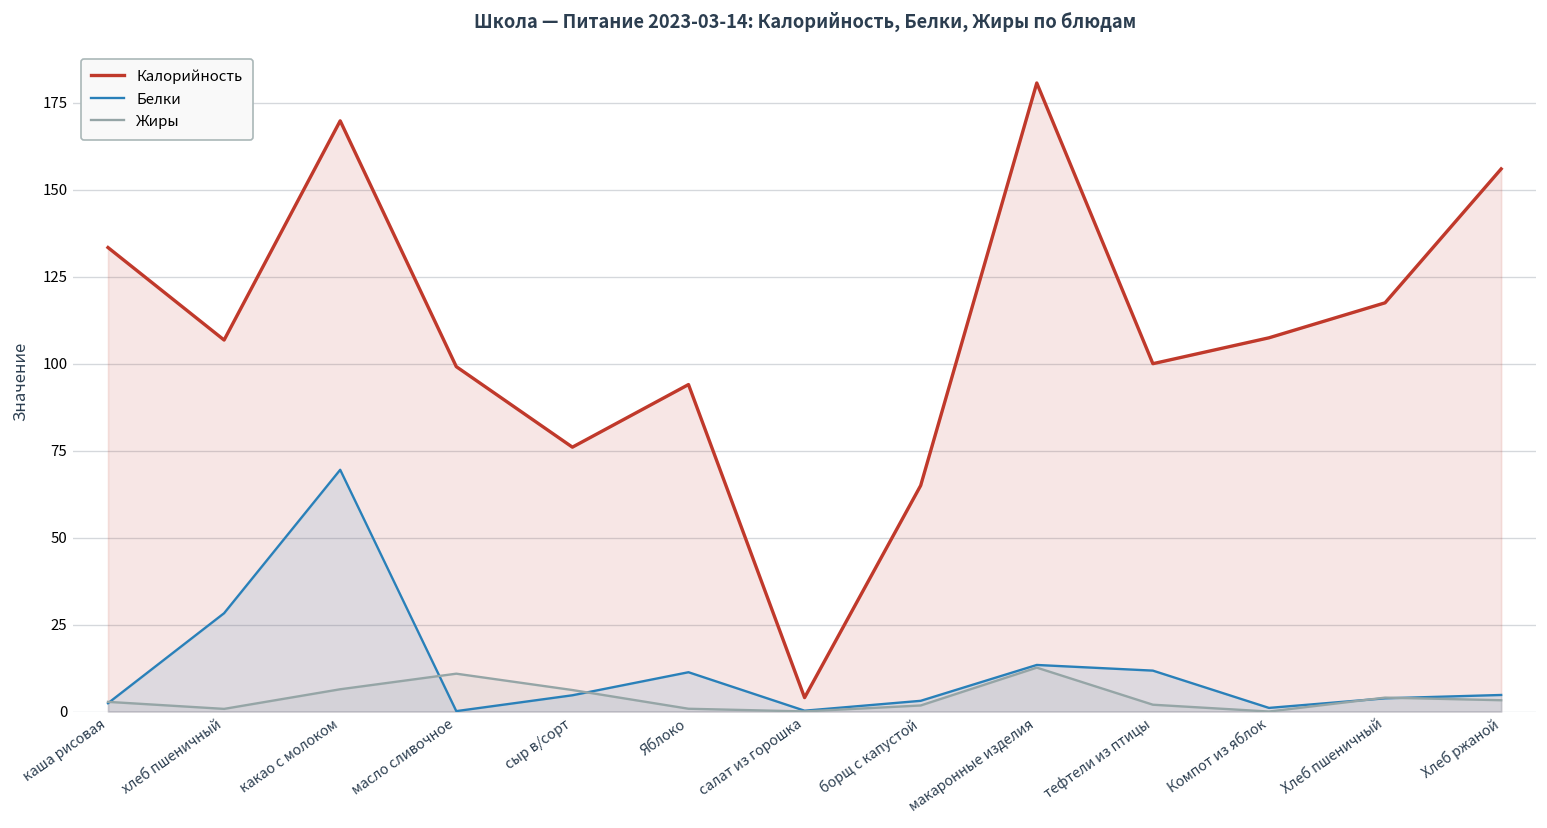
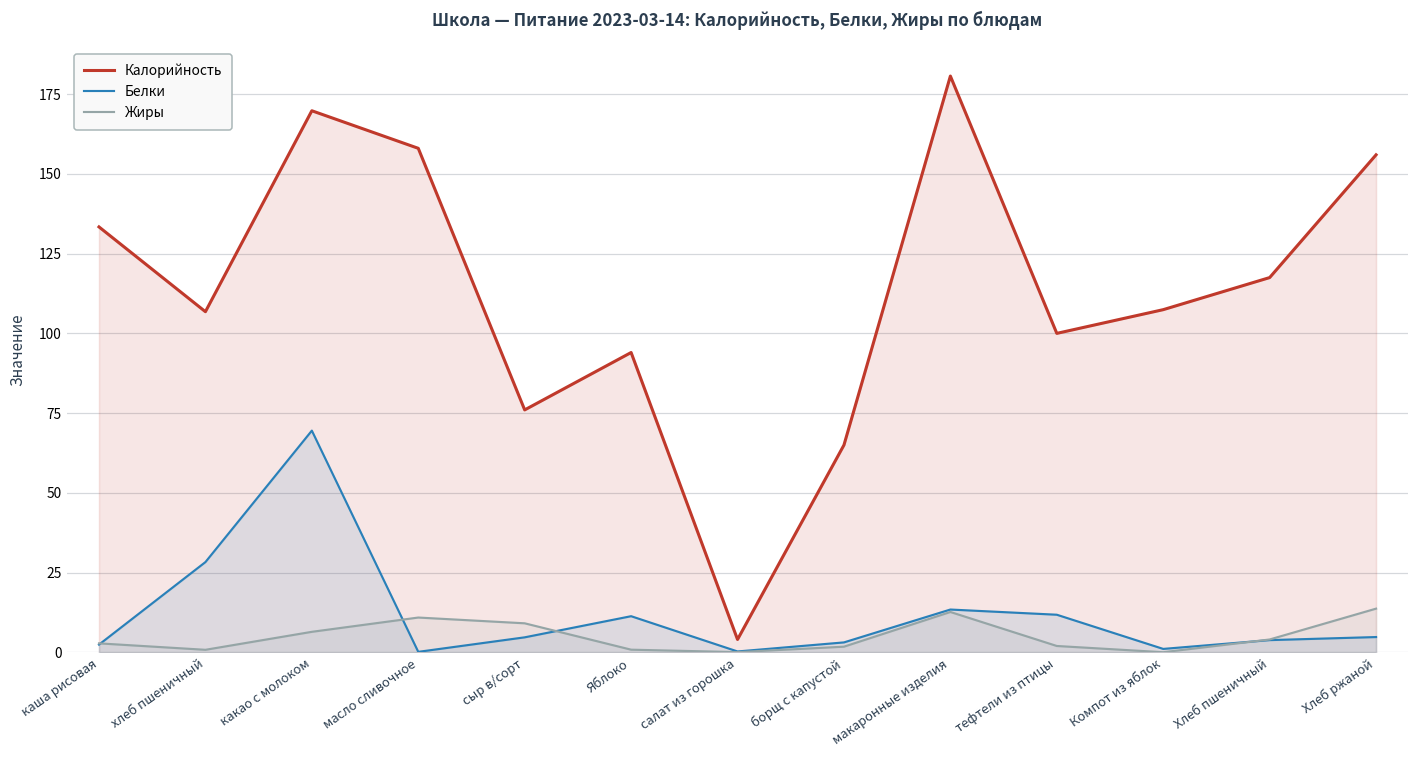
  {
    "Калорийность": {
      "каша рисовая": 133,
      "хлеб пшеничный": 107,
      "какао с молоком": 170,
-     "масло сливочное": 99,
+     "масло сливочное": 158,
      "сыр в/сорт": 76,
      "Яблоко": 94,
      "салат из горошка": 4,
      "борщ с капустой": 65,
      "макаронные изделия": 181,
      "тефтели из птицы": 100,
      "Компот из яблок": 107,
      "Хлеб пшеничный": 118,
      "Хлеб ржаной": 156
    },
    "Белки": {
      "хлеб пшеничный": 28,
      "какао с молоком": 70,
      "масло сливочное": 0,
      "сыр в/сорт": 5,
      "Яблоко": 11,
      "борщ с капустой": 3,
      "тефтели из птицы": 12,
      "Компот из яблок": 1,
      "Хлеб ржаной": 5
    },
    "Жиры": {
      "хлеб пшеничный": 1,
      "какао с молоком": 6,
      "масло сливочное": 11,
-     "сыр в/сорт": 6,
+     "сыр в/сорт": 9,
      "Яблоко": 1,
      "борщ с капустой": 2,
      "тефтели из птицы": 2,
      "Компот из яблок": 0,
-     "Хлеб ржаной": 3
+     "Хлеб ржаной": 14
    }
  }
